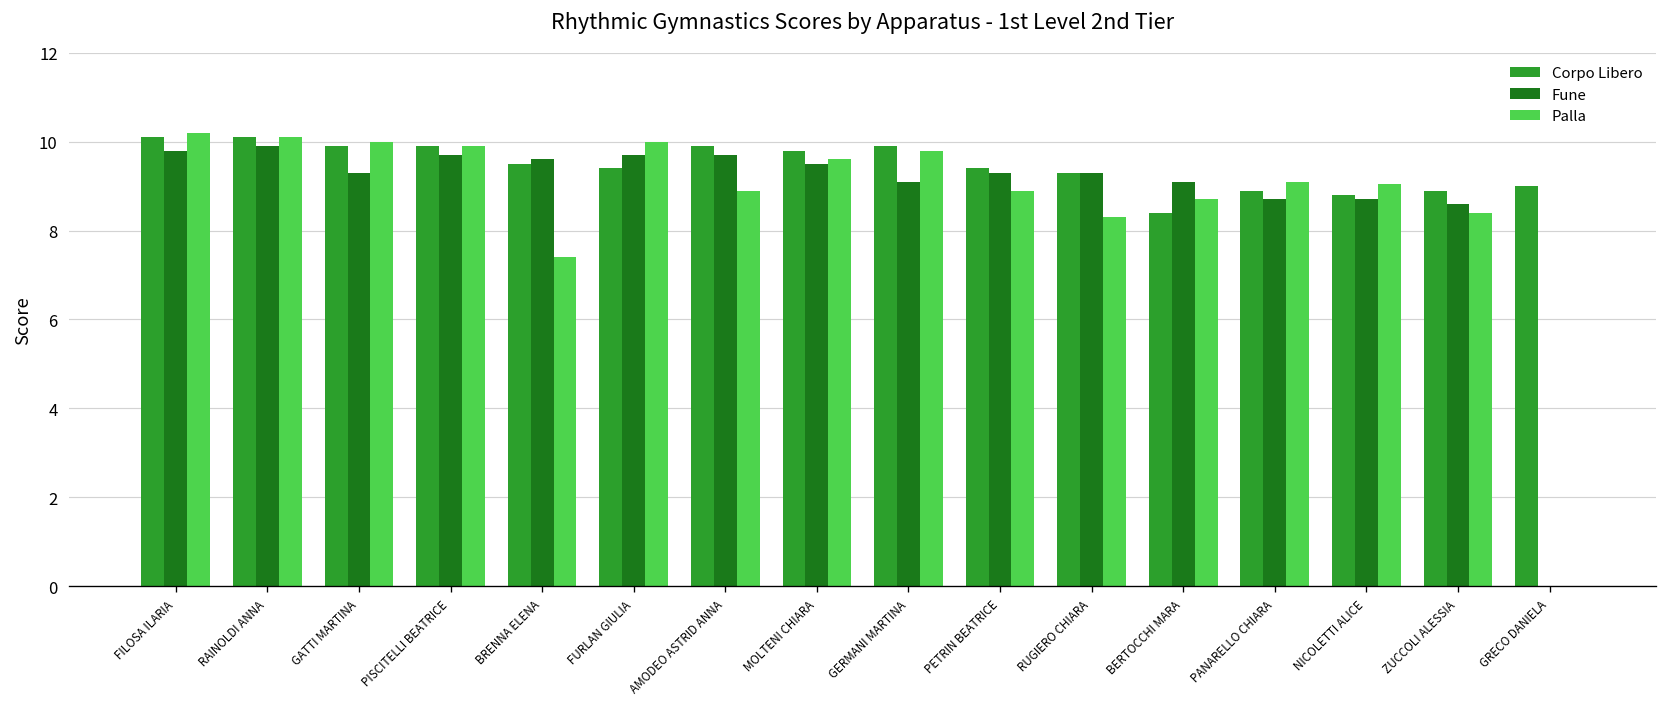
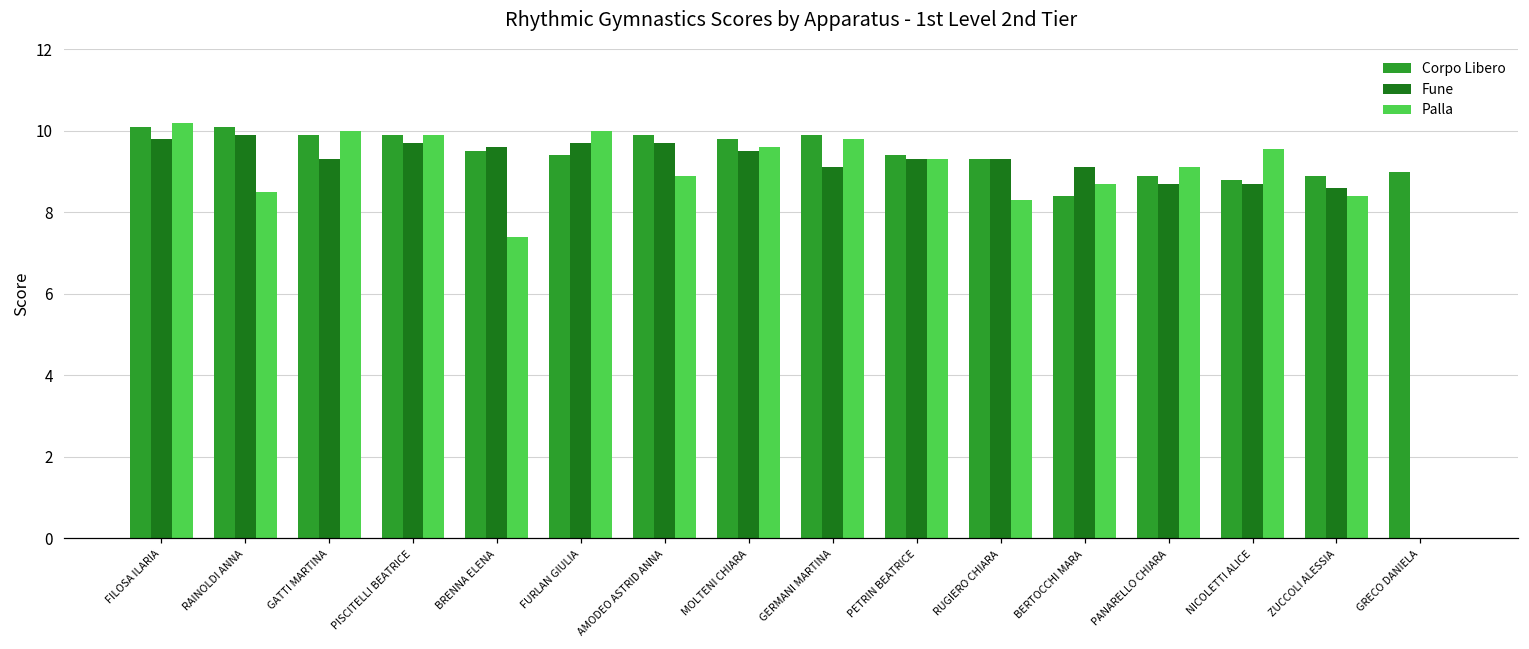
  {
    "Palla": {
      "FILOSA ILARIA": 10.2,
-     "RAINOLDI ANNA": 10.1,
+     "RAINOLDI ANNA": 8.5,
      "GATTI MARTINA": 10.0,
      "PISCITELLI BEATRICE": 9.9,
      "BRENNA ELENA": 7.4,
      "FURLAN GIULIA": 10.0,
      "AMODEO ASTRID ANNA": 8.9,
      "MOLTENI CHIARA": 9.6,
      "GERMANI MARTINA": 9.8,
-     "PETRIN BEATRICE": 8.9,
+     "PETRIN BEATRICE": 9.3,
      "RUGIERO CHIARA": 8.3,
      "BERTOCCHI MARA": 8.7,
      "PANARELLO CHIARA": 9.1,
-     "NICOLETTI ALICE": 9.1,
+     "NICOLETTI ALICE": 9.6,
      "ZUCCOLI ALESSIA": 8.4,
      "GRECO DANIELA": 0.0
    }
  }
